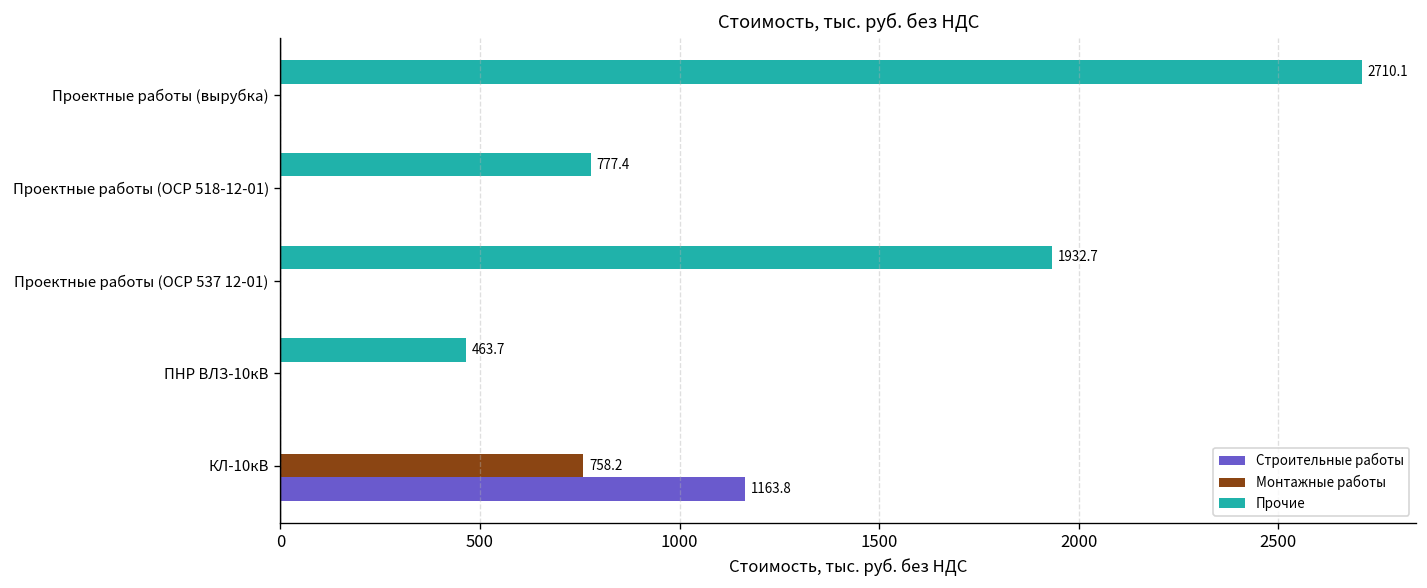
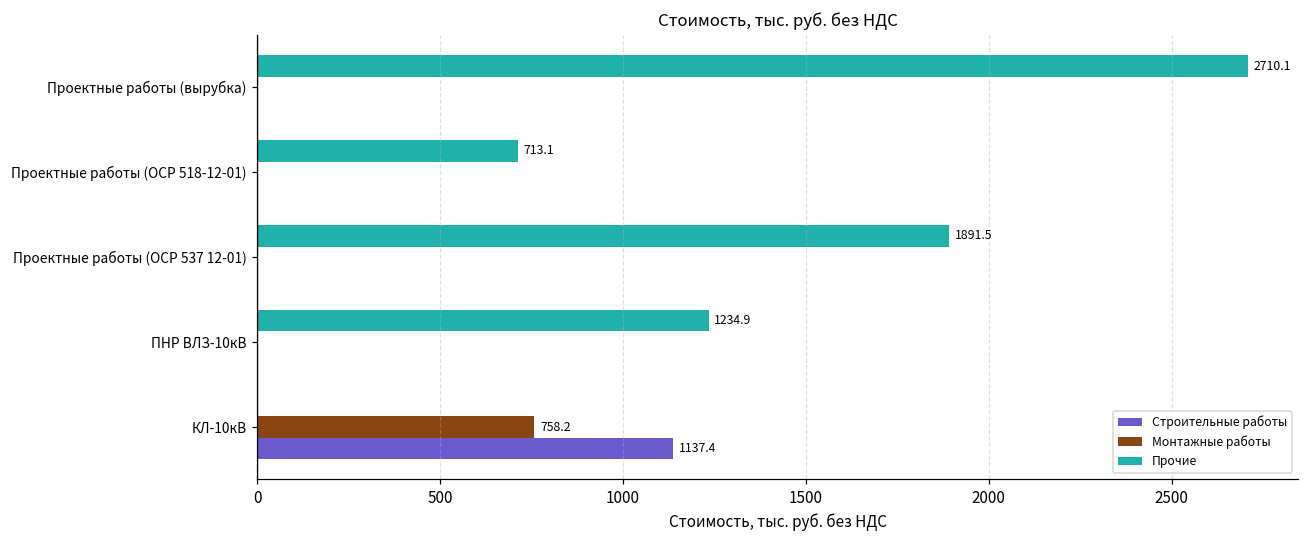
  {
    "Строительные работы": {
-     "КЛ-10кВ": 1163.8
+     "КЛ-10кВ": 1137.4
    },
    "Монтажные работы": {
      "КЛ-10кВ": 758.2
    },
    "Прочие": {
      "Проектные работы (вырубка)": 2710.1,
-     "Проектные работы (ОСР 518-12-01)": 777.4,
-     "Проектные работы (ОСР 537 12-01)": 1932.7,
-     "ПНР ВЛЗ-10кВ": 463.7
+     "Проектные работы (ОСР 518-12-01)": 713.1,
+     "Проектные работы (ОСР 537 12-01)": 1891.5,
+     "ПНР ВЛЗ-10кВ": 1234.9
    }
  }
